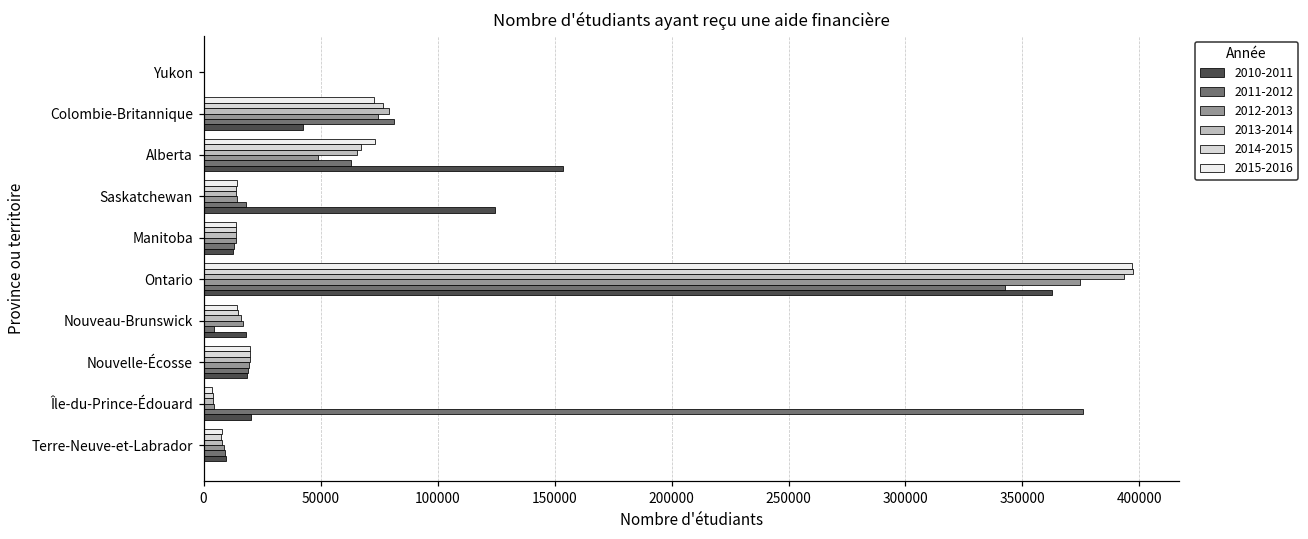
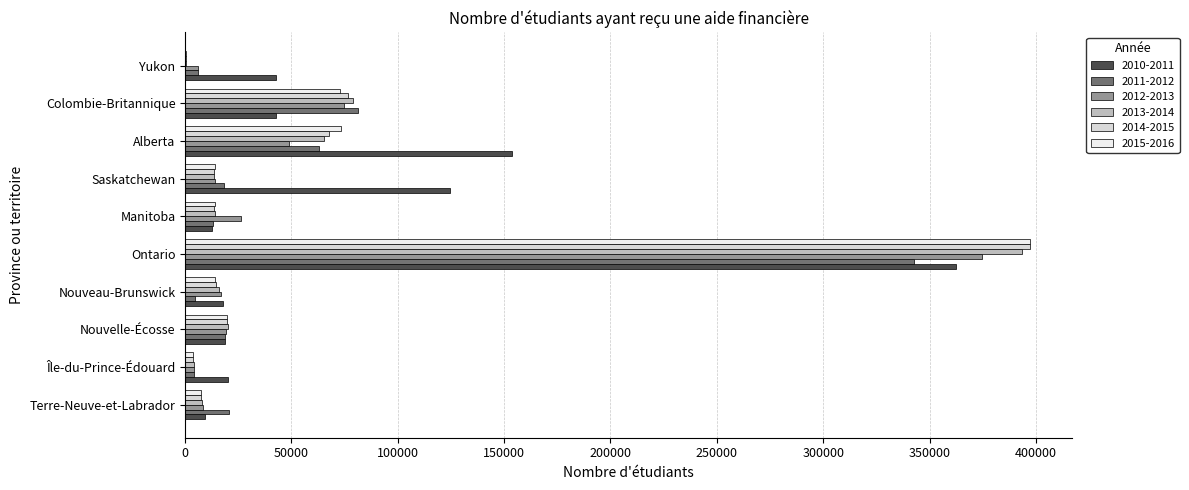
  {
    "2010-2011": {
-     "Yukon": 0,
+     "Yukon": 43000,
      "Colombie-Britannique": 43000,
      "Alberta": 153000,
      "Saskatchewan": 125000,
      "Manitoba": 12000,
      "Ontario": 362000,
      "Nouveau-Brunswick": 18000,
      "Nouvelle-Écosse": 19000,
      "Île-du-Prince-Édouard": 20000,
      "Terre-Neuve-et-Labrador": 9000
    },
    "2011-2012": {
-     "Yukon": 0,
+     "Yukon": 6000,
      "Colombie-Britannique": 81000,
      "Alberta": 63000,
      "Saskatchewan": 18000,
      "Manitoba": 13000,
      "Ontario": 343000,
      "Nouveau-Brunswick": 5000,
      "Nouvelle-Écosse": 19000,
-     "Île-du-Prince-Édouard": 376000,
-     "Terre-Neuve-et-Labrador": 9000
+     "Île-du-Prince-Édouard": 4000,
+     "Terre-Neuve-et-Labrador": 21000
    },
    "2012-2013": {
-     "Yukon": 0,
+     "Yukon": 6000,
      "Colombie-Britannique": 75000,
      "Alberta": 49000,
      "Saskatchewan": 14000,
-     "Manitoba": 14000,
+     "Manitoba": 26000,
      "Ontario": 375000,
      "Nouveau-Brunswick": 17000,
      "Nouvelle-Écosse": 19000,
      "Île-du-Prince-Édouard": 4000,
      "Terre-Neuve-et-Labrador": 9000
    }
  }
